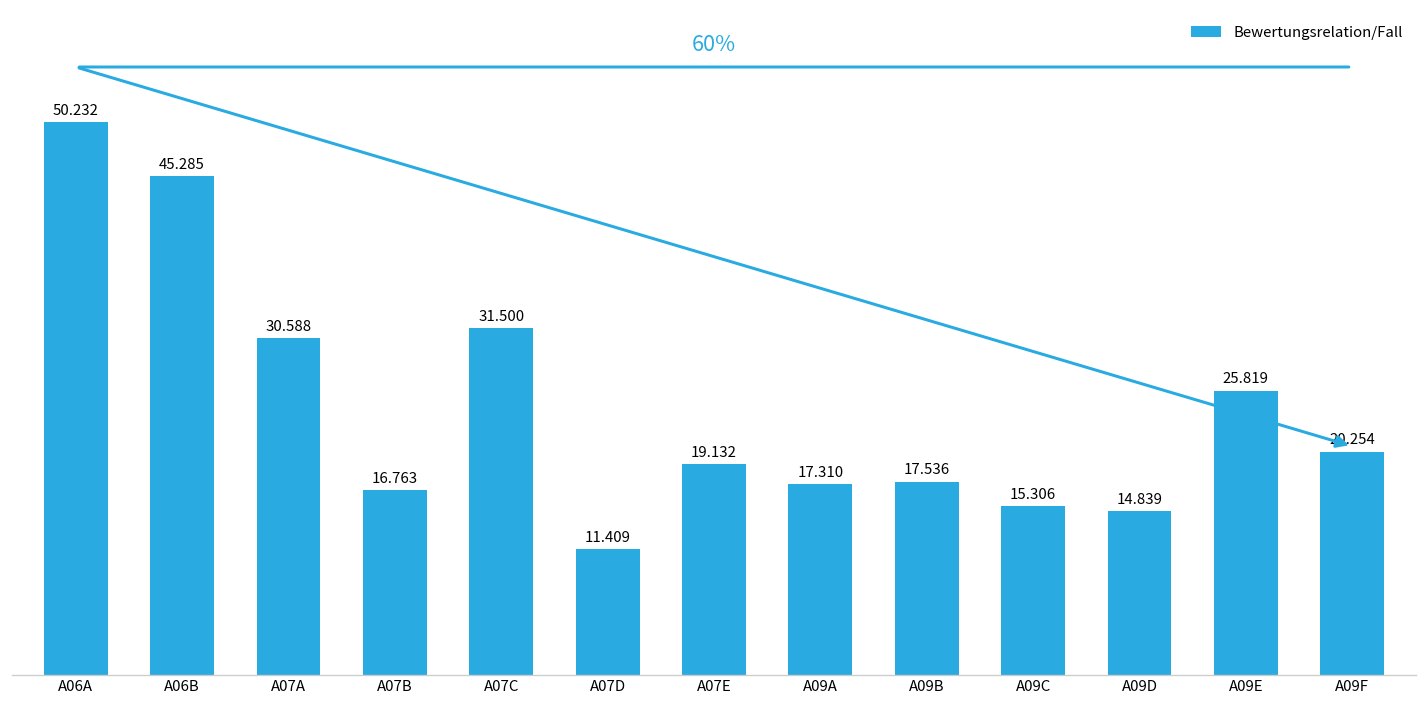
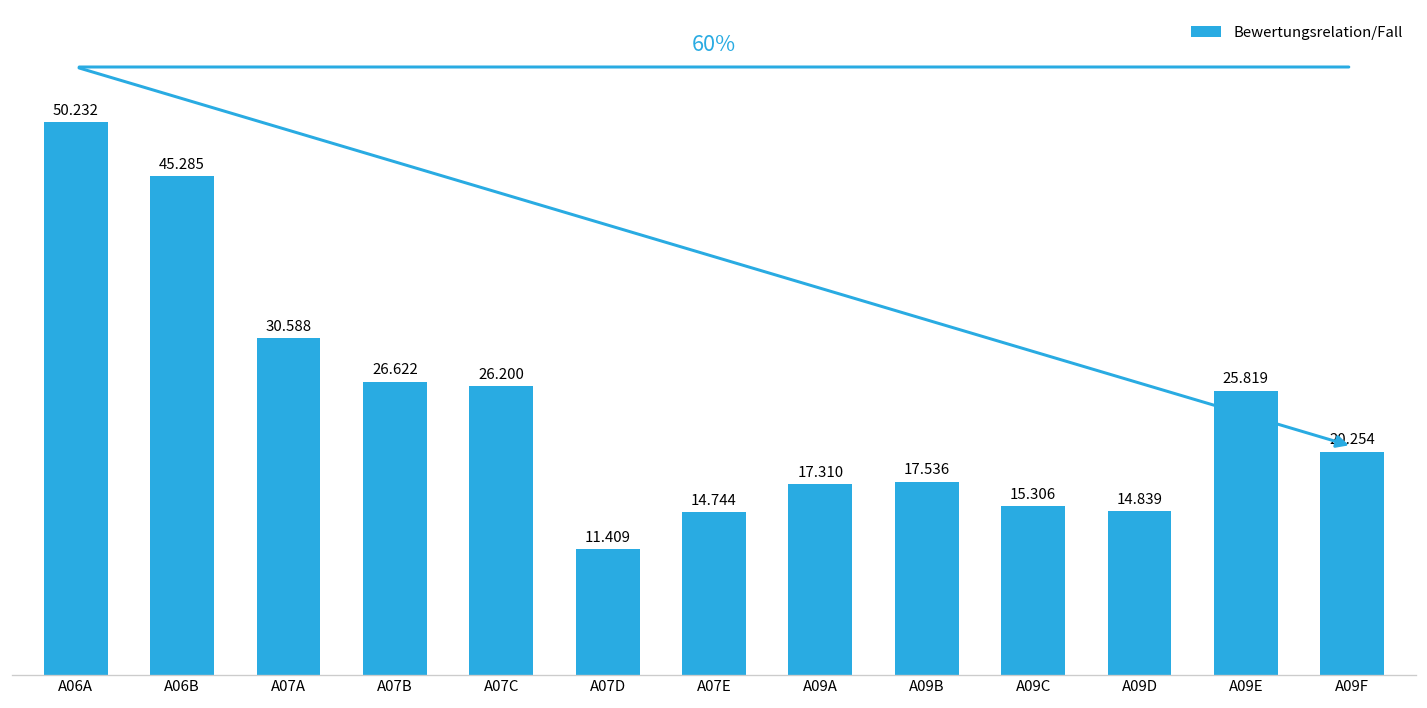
  {
    "A06A": 50.232,
    "A06B": 45.285,
    "A07A": 30.588,
-   "A07B": 16.763,
-   "A07C": 31.500,
+   "A07B": 26.622,
+   "A07C": 26.200,
    "A07D": 11.409,
-   "A07E": 19.132,
+   "A07E": 14.744,
    "A09A": 17.310,
    "A09B": 17.536,
    "A09C": 15.306,
    "A09D": 14.839,
    "A09E": 25.819,
    "A09F": 20.254
  }
